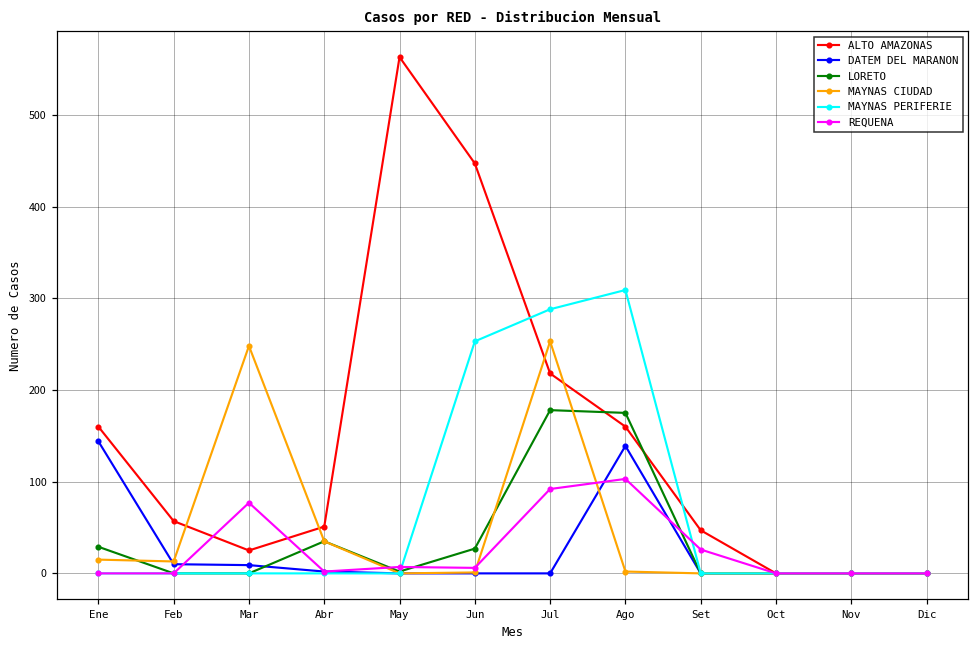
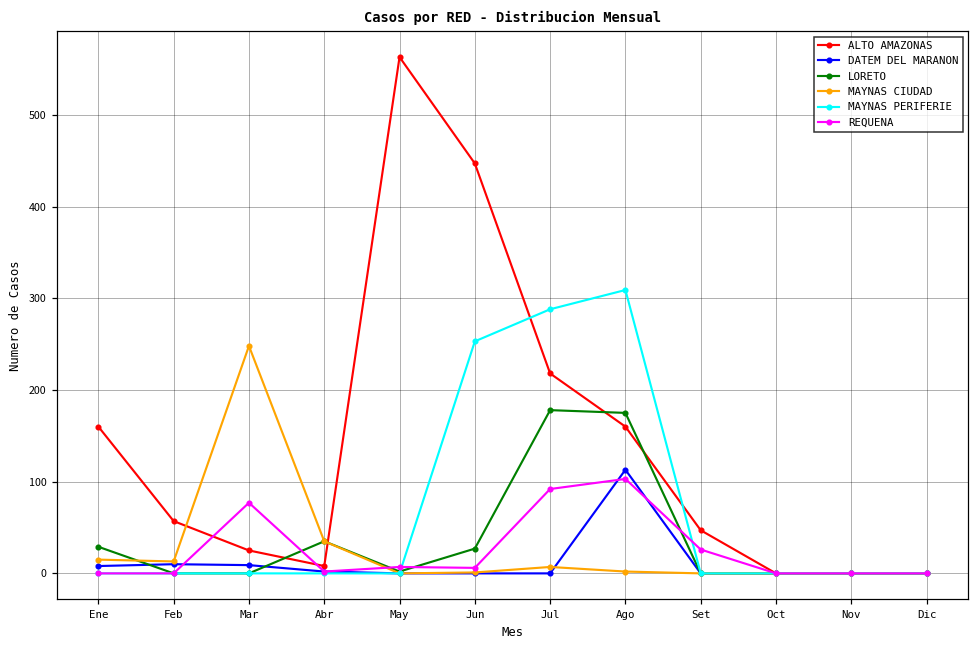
  {
    "ALTO AMAZONAS": {
      "Ene": 160,
      "Feb": 60,
      "Mar": 30,
-     "Abr": 50,
+     "Abr": 10,
      "May": 560,
      "Jun": 450,
      "Jul": 220,
      "Ago": 160,
      "Set": 50
    },
    "DATEM DEL MARANON": {
-     "Ene": 140,
+     "Ene": 10,
      "Mar": 10,
      "Jul": 0,
-     "Ago": 140
+     "Ago": 110
    },
    "LORETO": {
      "Ene": 30,
      "Jun": 30,
      "Jul": 180,
      "Ago": 180
    },
    "MAYNAS CIUDAD": {
      "Ene": 20,
      "Mar": 250,
-     "Jul": 250,
+     "Jul": 10,
      "Ago": 0
    },
    "MAYNAS PERIFERIE": {
      "Jun": 250,
      "Jul": 290,
      "Ago": 310
    },
    "REQUENA": {
      "Mar": 80,
      "May": 10,
      "Jun": 10,
      "Jul": 90,
      "Ago": 100,
      "Set": 30
    }
  }
